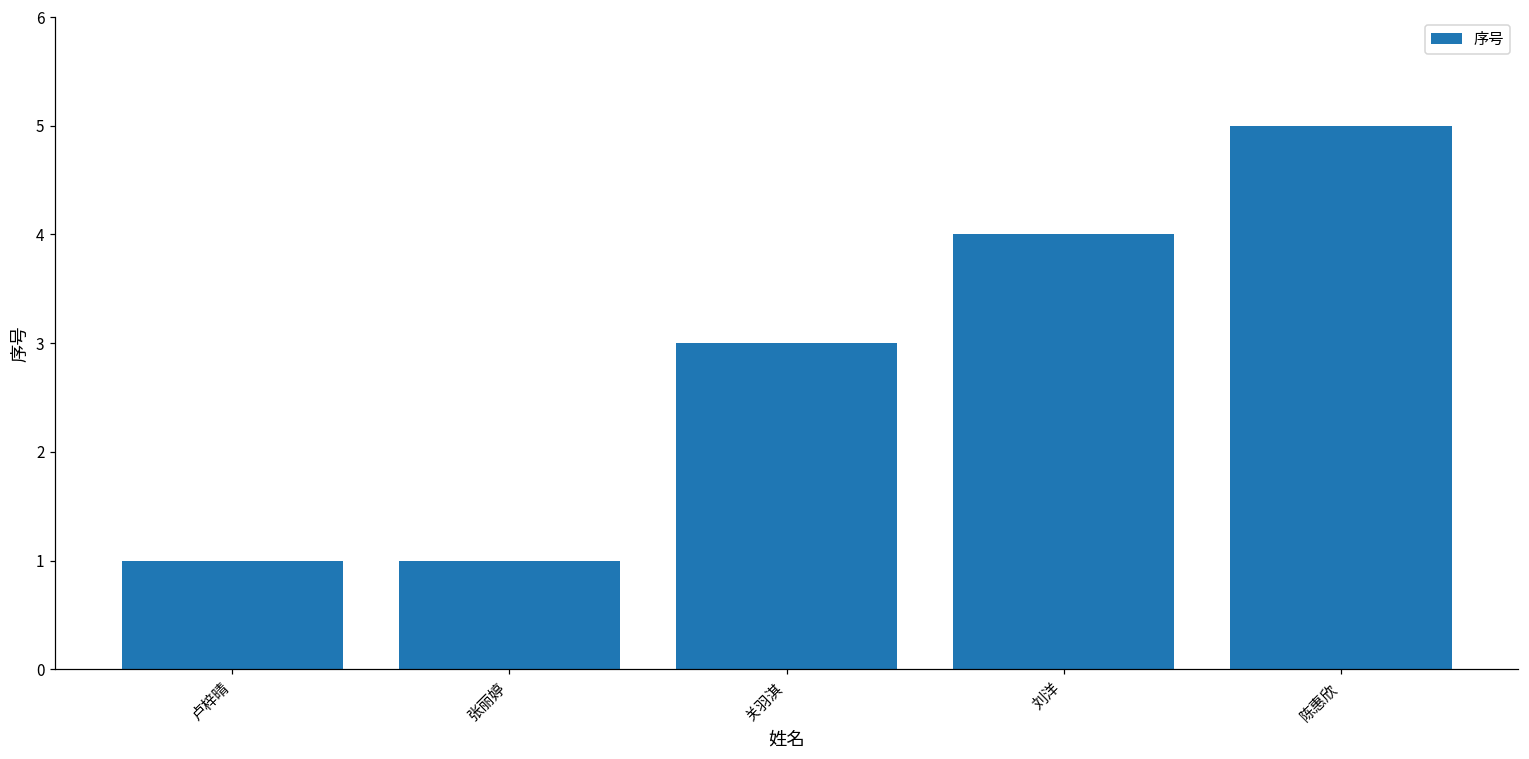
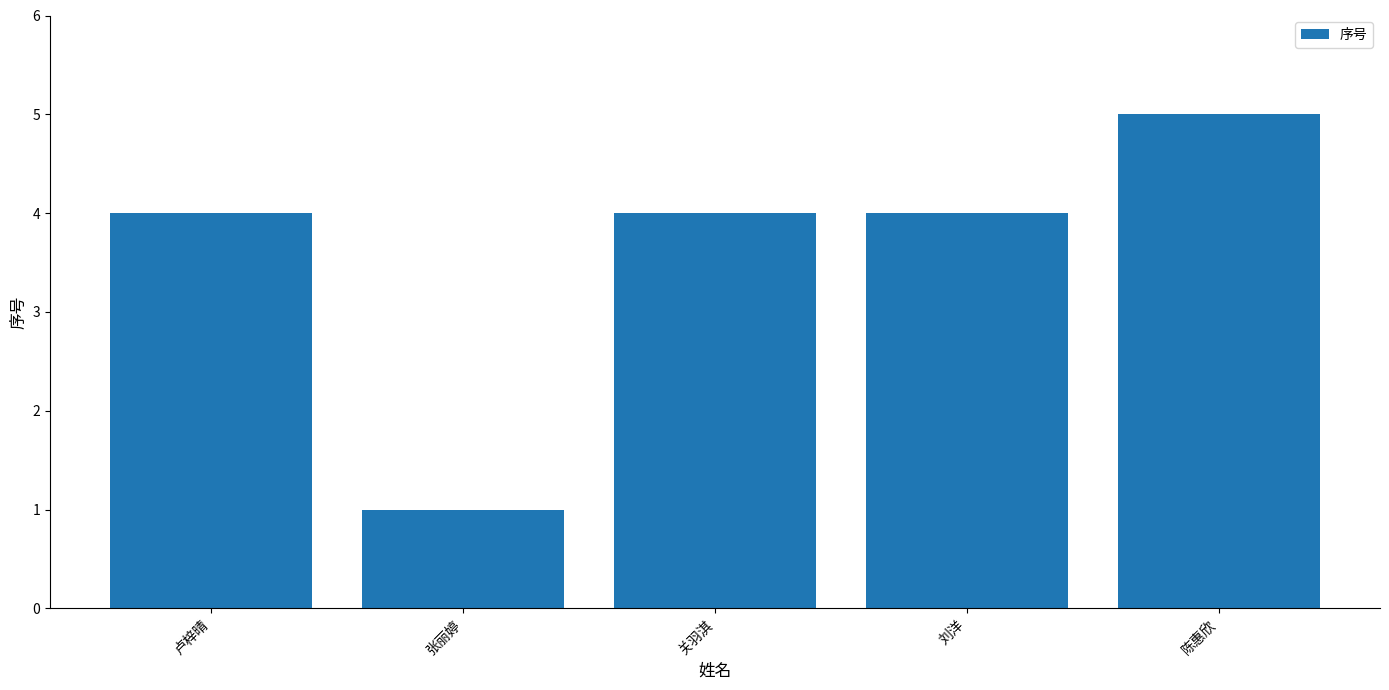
  {
-   "卢梓晴": 1,
+   "卢梓晴": 4,
    "张丽婷": 1,
-   "关羽淇": 3,
+   "关羽淇": 4,
    "刘洋": 4,
    "陈惠欣": 5
  }
